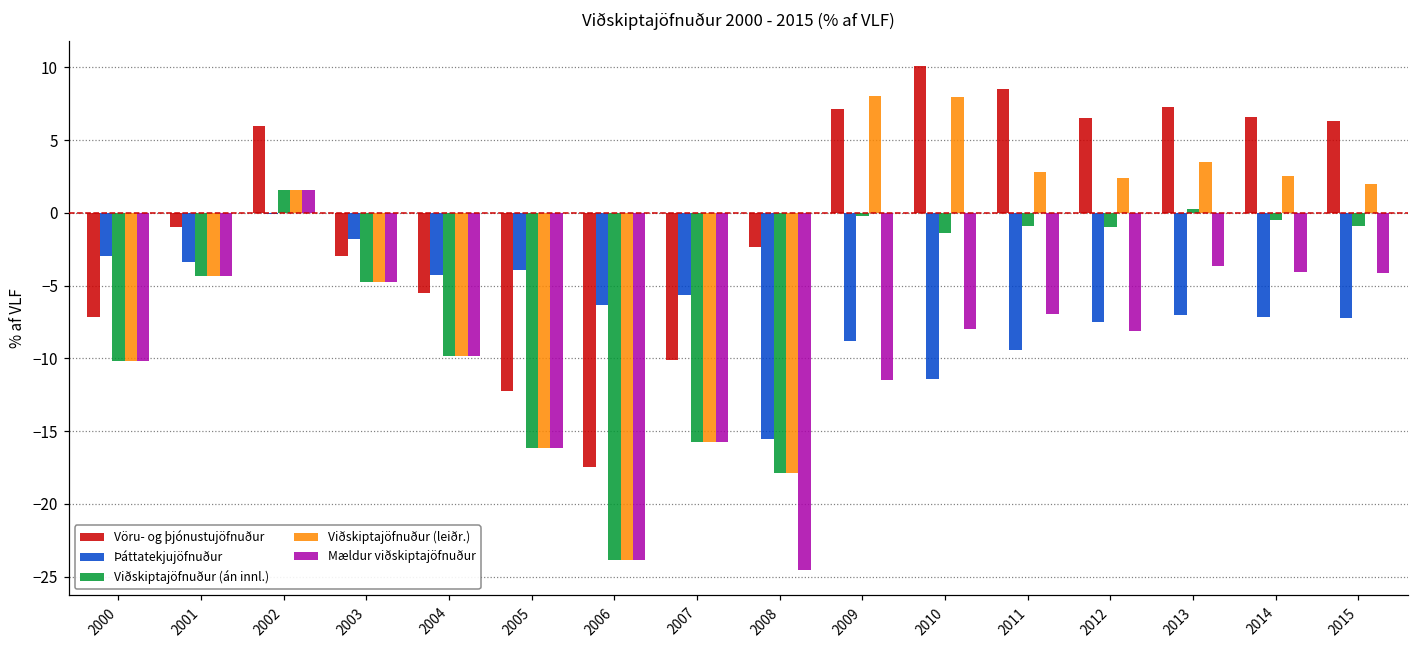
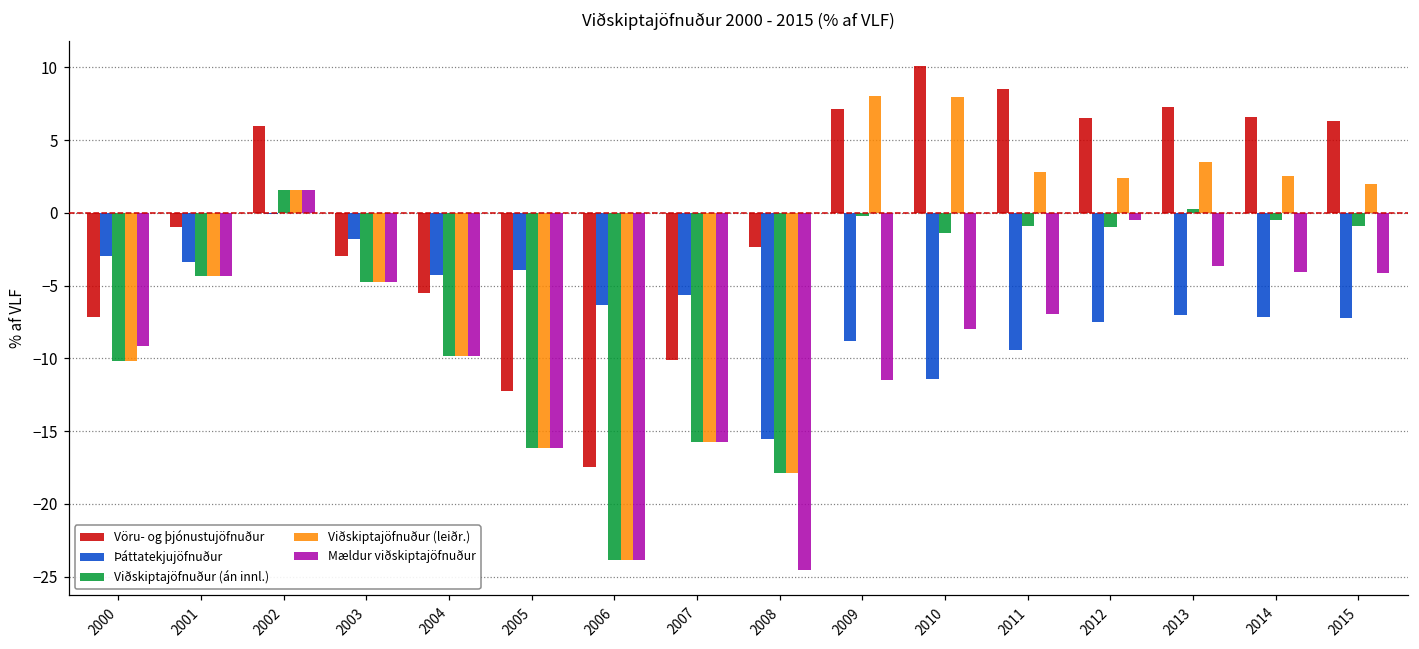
  {
    "Vöru- og þjónustujöfnuður": {
      "2000": -7.2,
      "2001": -1.0,
      "2002": 6.0,
      "2003": -3.0,
      "2004": -5.5,
      "2005": -12.2,
      "2006": -17.5,
      "2007": -10.1,
      "2008": -2.3,
      "2009": 7.2,
      "2010": 10.1,
      "2011": 8.5,
      "2012": 6.5,
      "2013": 7.3,
      "2014": 6.6,
      "2015": 6.3
    },
    "Þáttatekjujöfnuður": {
      "2000": -3.0,
      "2001": -3.4,
      "2003": -1.8,
      "2004": -4.3,
      "2005": -3.9,
      "2006": -6.3,
      "2007": -5.7,
      "2008": -15.5,
      "2009": -8.8,
      "2010": -11.5,
      "2011": -9.4,
      "2012": -7.5,
      "2013": -7.0,
      "2014": -7.1,
      "2015": -7.2
    },
    "Viðskiptajöfnuður (án innl.)": {
      "2000": -10.2,
      "2001": -4.3,
      "2002": 1.5,
      "2003": -4.8,
      "2004": -9.8,
      "2005": -16.2,
      "2006": -23.8,
      "2007": -15.7,
      "2008": -17.9,
      "2009": -0.2,
      "2010": -1.4,
      "2011": -0.9,
      "2012": -1.0,
      "2013": 0.3,
      "2014": -0.5,
      "2015": -0.9
    },
    "Viðskiptajöfnuður (leiðr.)": {
      "2000": -10.2,
      "2001": -4.3,
      "2002": 1.5,
      "2003": -4.8,
      "2004": -9.8,
      "2005": -16.2,
      "2006": -23.8,
      "2007": -15.7,
      "2008": -17.9,
      "2009": 8.0,
      "2010": 7.9,
      "2011": 2.8,
      "2012": 2.4,
      "2013": 3.5,
      "2014": 2.6,
      "2015": 2.0
    },
    "Mældur viðskiptajöfnuður": {
-     "2000": -10.2,
+     "2000": -9.1,
      "2001": -4.3,
      "2002": 1.5,
      "2003": -4.8,
      "2004": -9.8,
      "2005": -16.2,
      "2006": -23.8,
      "2007": -15.7,
      "2008": -24.6,
      "2009": -11.5,
      "2010": -8.0,
      "2011": -7.0,
-     "2012": -8.1,
+     "2012": -0.5,
      "2013": -3.7,
      "2014": -4.1,
      "2015": -4.2
    }
  }
